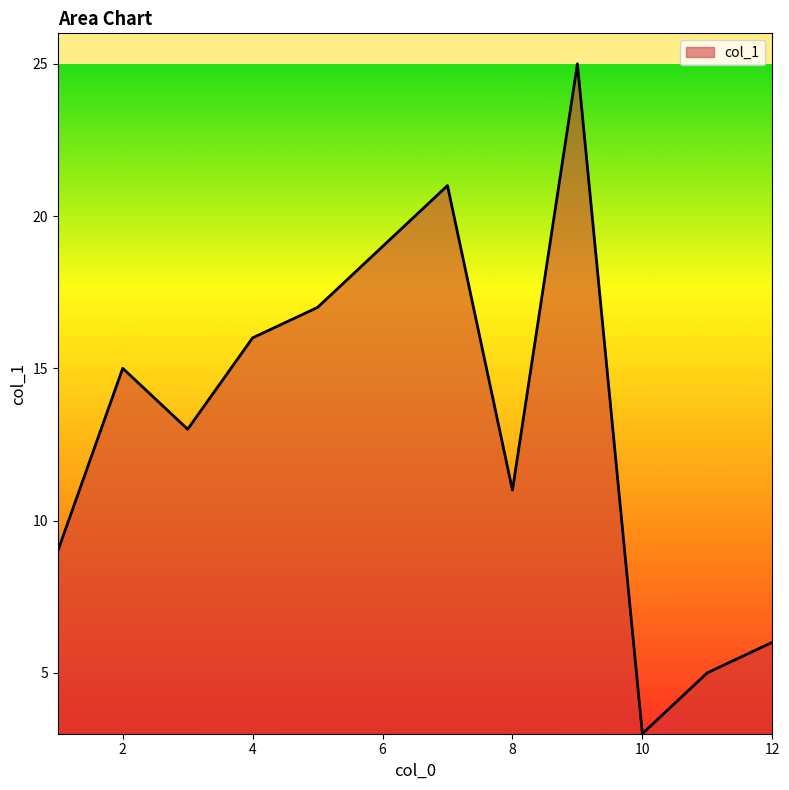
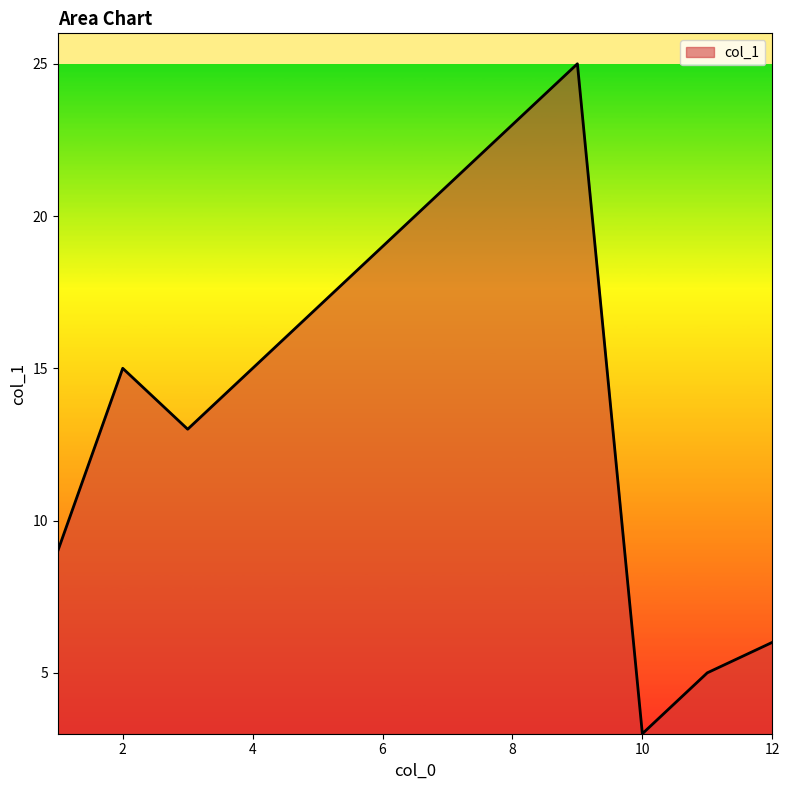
  {
    "2": 15,
-   "4": 16,
+   "4": 15,
    "6": 19,
-   "8": 11,
+   "8": 23,
    "10": 3,
    "12": 6
  }
